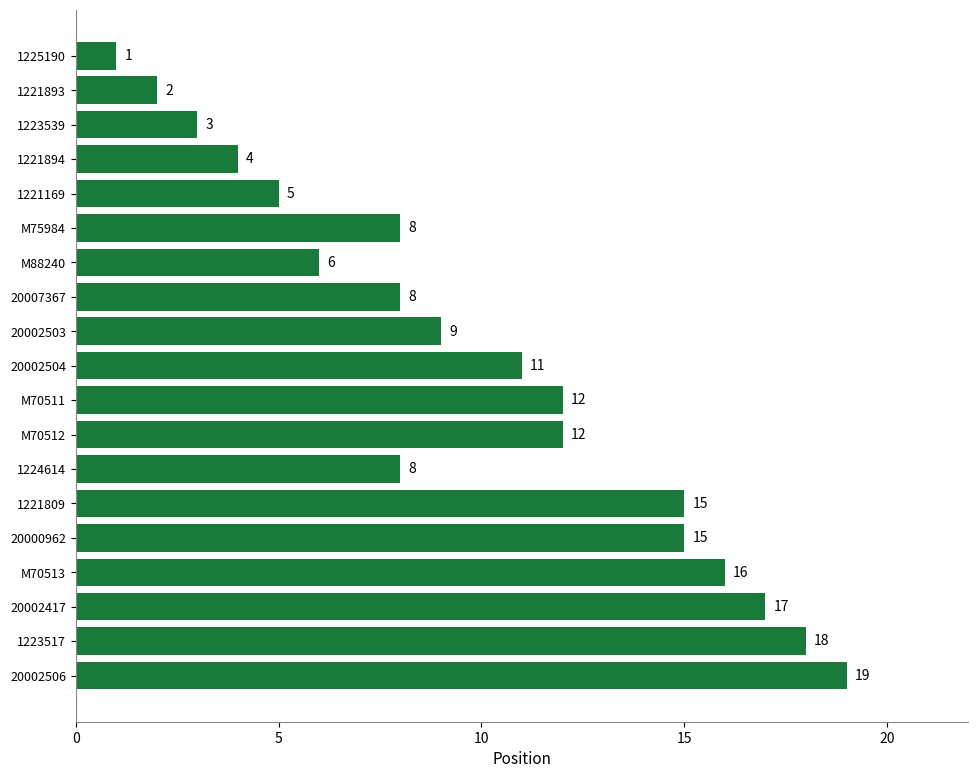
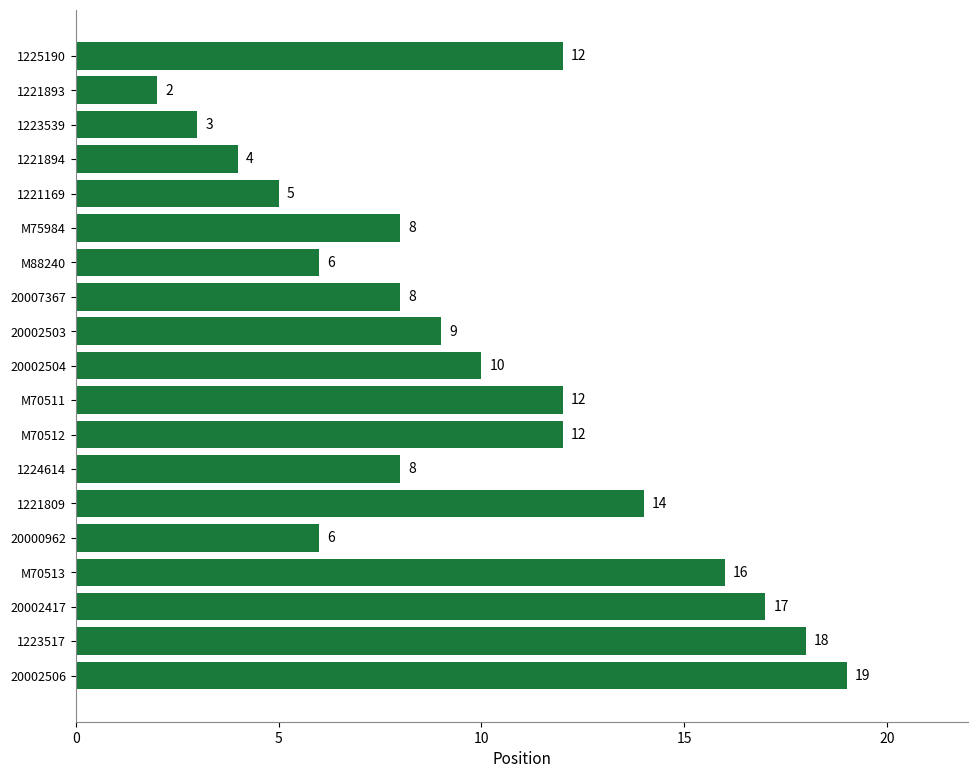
  {
-   "1225190": 1,
+   "1225190": 12,
    "1221893": 2,
    "1223539": 3,
    "1221894": 4,
    "1221169": 5,
    "M75984": 8,
    "M88240": 6,
    "20007367": 8,
    "20002503": 9,
-   "20002504": 11,
+   "20002504": 10,
    "M70511": 12,
    "M70512": 12,
    "1224614": 8,
-   "1221809": 15,
-   "20000962": 15,
+   "1221809": 14,
+   "20000962": 6,
    "M70513": 16,
    "20002417": 17,
    "1223517": 18,
    "20002506": 19
  }
